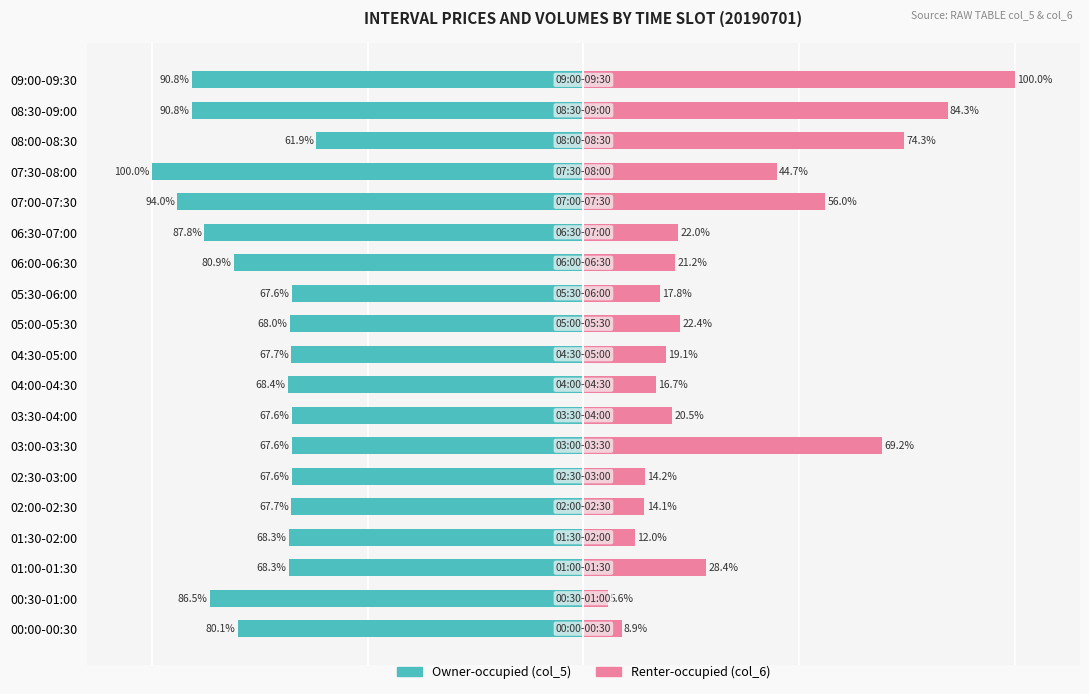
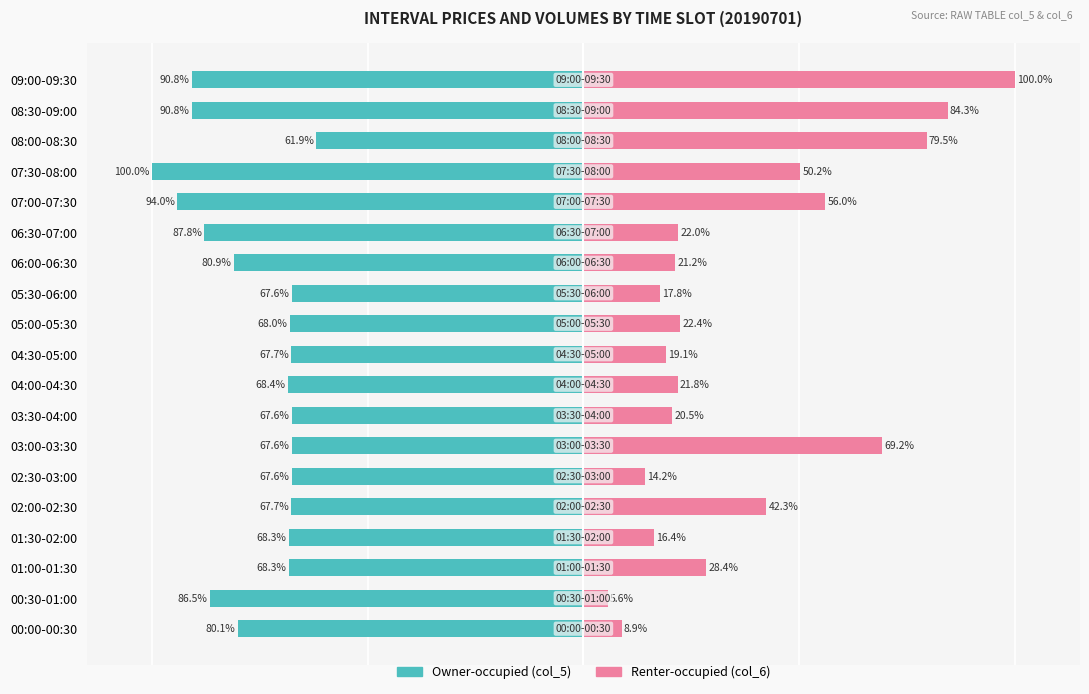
  {
    "Renter-occupied (col_6)": {
      "09:00-09:30": "100.0%",
      "08:30-09:00": "84.3%",
-     "08:00-08:30": "74.3%",
-     "07:30-08:00": "44.7%",
+     "08:00-08:30": "79.5%",
+     "07:30-08:00": "50.2%",
      "07:00-07:30": "56.0%",
      "06:30-07:00": "22.0%",
      "06:00-06:30": "21.2%",
      "05:30-06:00": "17.8%",
      "05:00-05:30": "22.4%",
      "04:30-05:00": "19.1%",
-     "04:00-04:30": "16.7%",
+     "04:00-04:30": "21.8%",
      "03:30-04:00": "20.5%",
      "03:00-03:30": "69.2%",
      "02:30-03:00": "14.2%",
-     "02:00-02:30": "14.1%",
-     "01:30-02:00": "12.0%",
+     "02:00-02:30": "42.3%",
+     "01:30-02:00": "16.4%",
      "01:00-01:30": "28.4%",
      "00:00-00:30": "8.9%"
    }
  }
